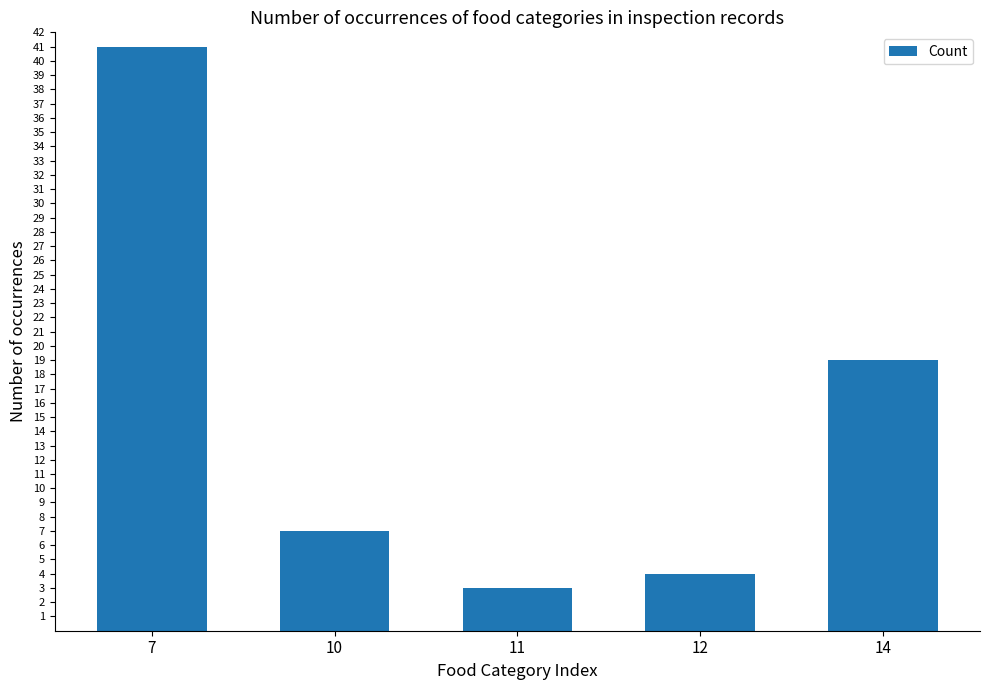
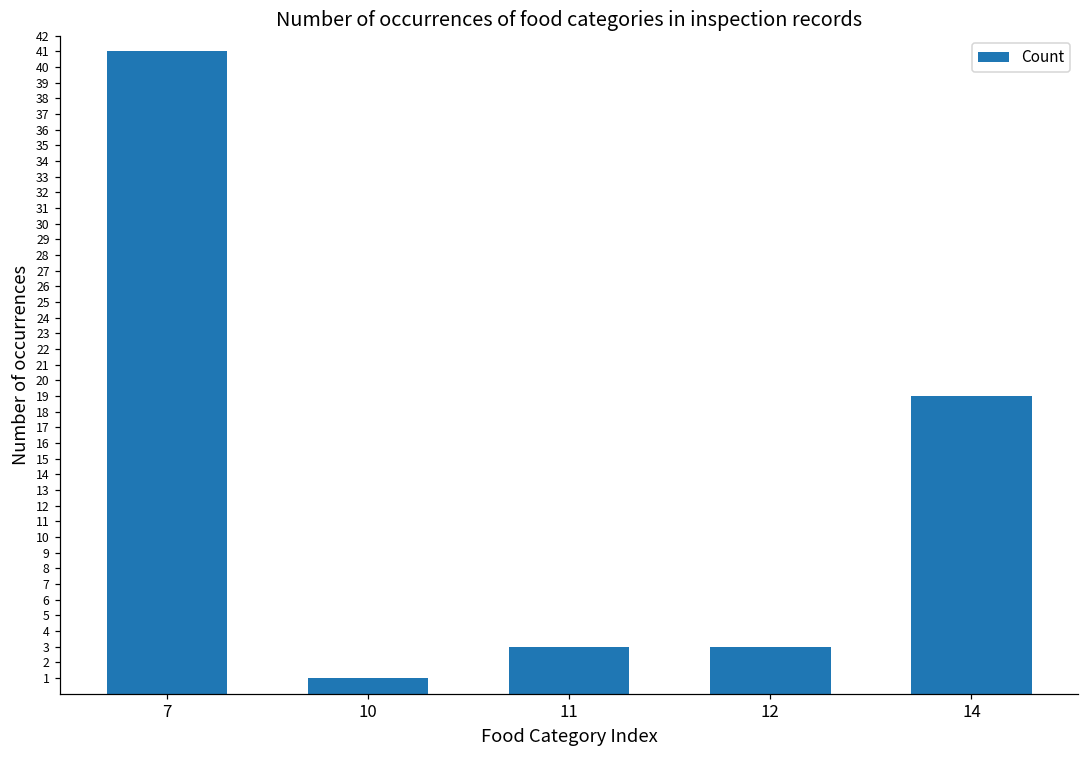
  {
    "7": 41,
-   "10": 7,
+   "10": 1,
    "11": 3,
-   "12": 4,
+   "12": 3,
    "14": 19
  }
